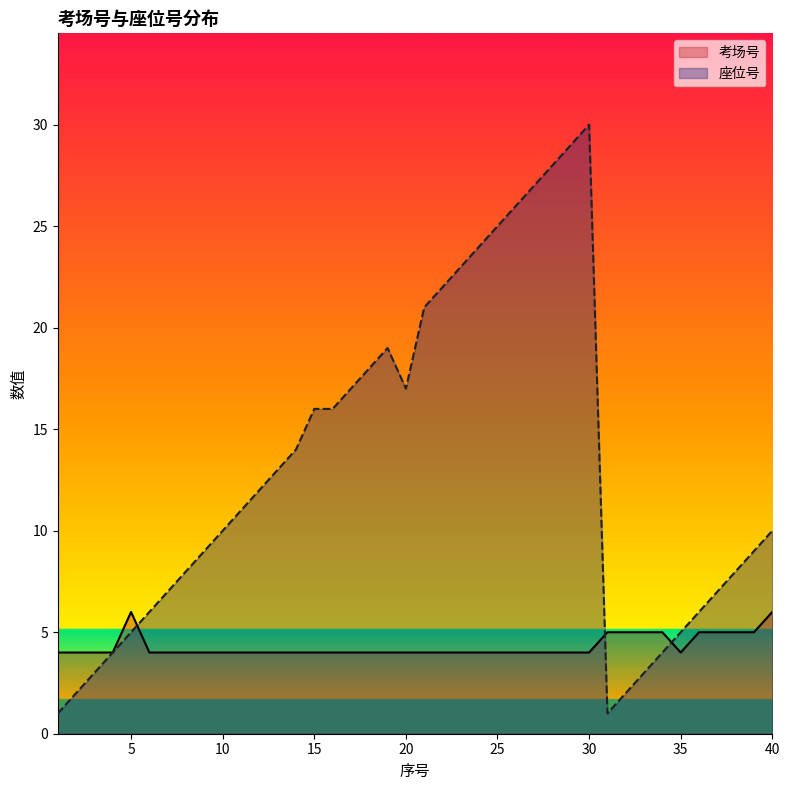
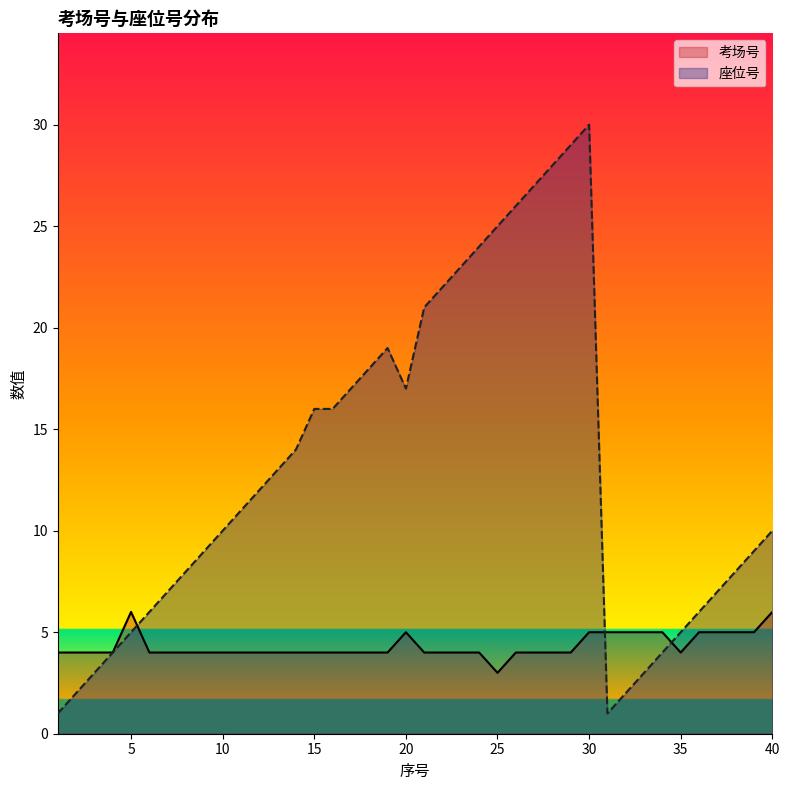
  {
    "考场号": {
      "5": 6,
      "10": 4,
      "15": 4,
-     "20": 4,
-     "25": 4,
-     "30": 4,
+     "20": 5,
+     "25": 3,
+     "30": 5,
      "35": 4,
      "40": 6
    },
    "座位号": {
      "5": 5,
      "10": 10,
      "15": 16,
      "20": 17,
      "25": 25,
      "30": 30,
      "35": 5,
      "40": 10
    }
  }
